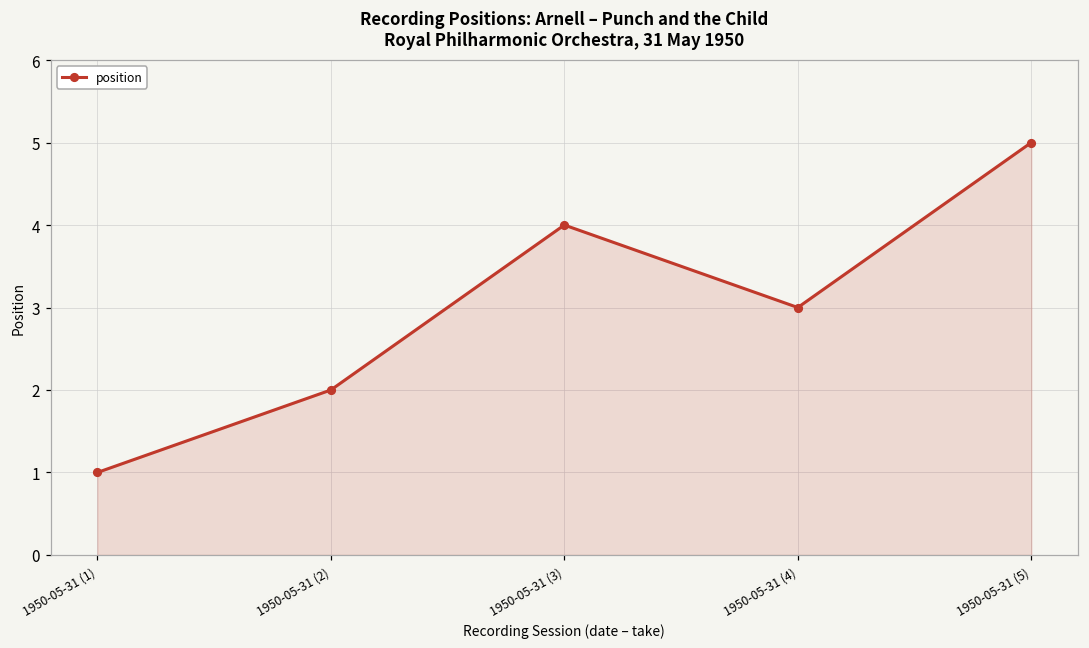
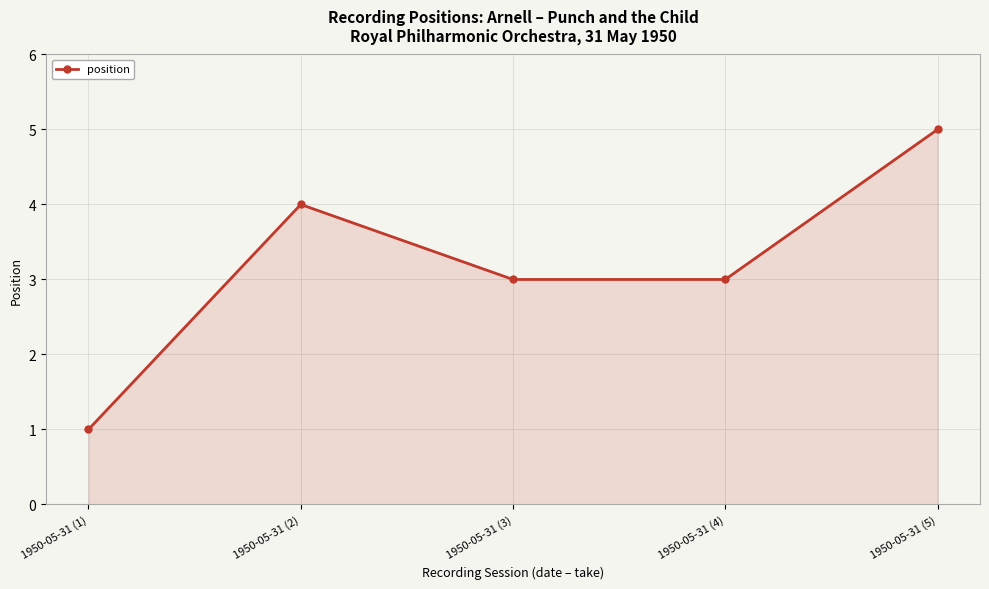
  {
    "1950-05-31 (1)": 1,
-   "1950-05-31 (2)": 2,
-   "1950-05-31 (3)": 4,
+   "1950-05-31 (2)": 4,
+   "1950-05-31 (3)": 3,
    "1950-05-31 (4)": 3,
    "1950-05-31 (5)": 5
  }
